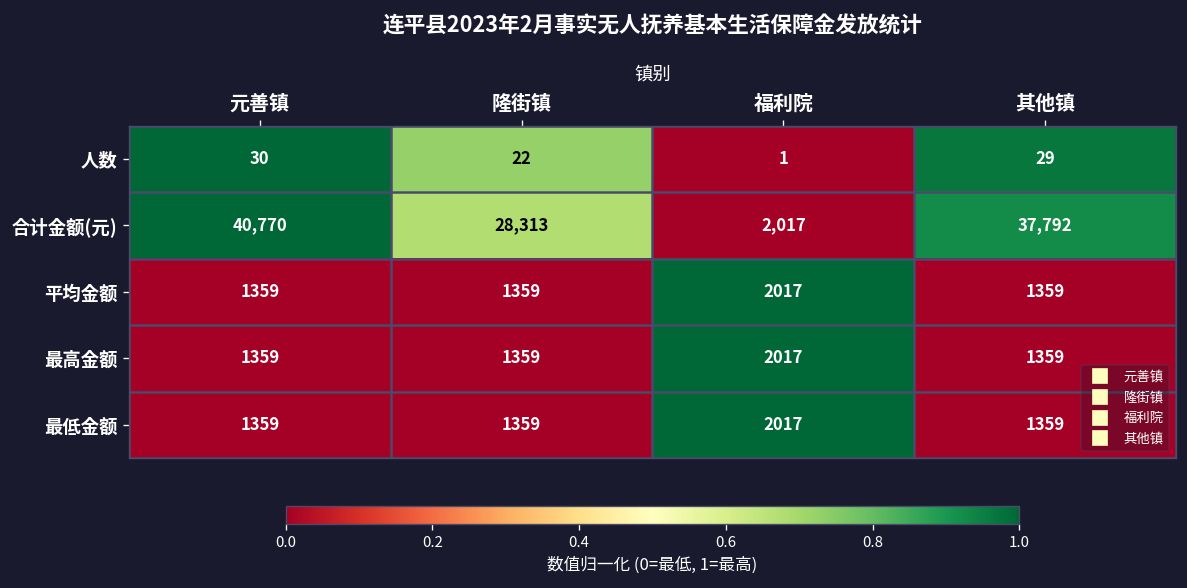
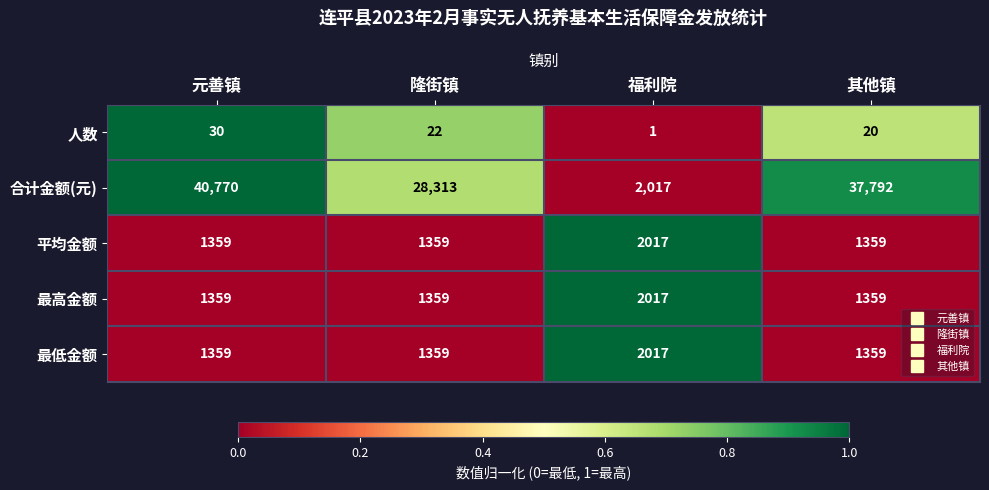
  {
    "人数": {
      "元善镇": "30",
      "隆街镇": "22",
      "福利院": "1",
-     "其他镇": "29"
+     "其他镇": "20"
    },
    "合计金额(元)": {
      "元善镇": "40,770",
      "隆街镇": "28,313",
      "福利院": "2,017",
      "其他镇": "37,792"
    },
    "平均金额": {
      "元善镇": "1359",
      "隆街镇": "1359",
      "福利院": "2017",
      "其他镇": "1359"
    },
    "最高金额": {
      "元善镇": "1359",
      "隆街镇": "1359",
      "福利院": "2017",
      "其他镇": "1359"
    },
    "最低金额": {
      "元善镇": "1359",
      "隆街镇": "1359",
      "福利院": "2017",
      "其他镇": "1359"
    }
  }
